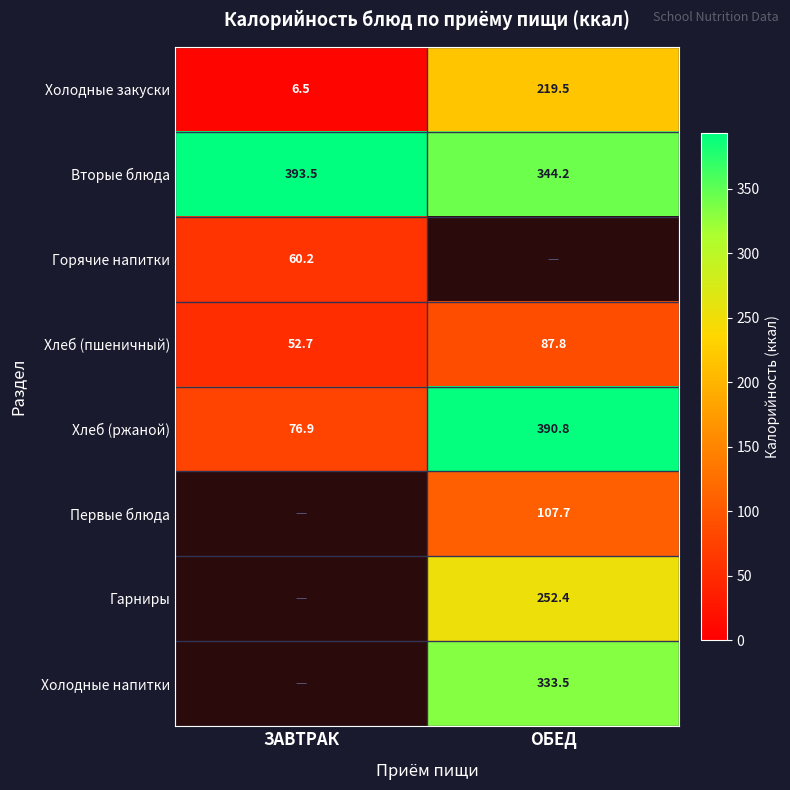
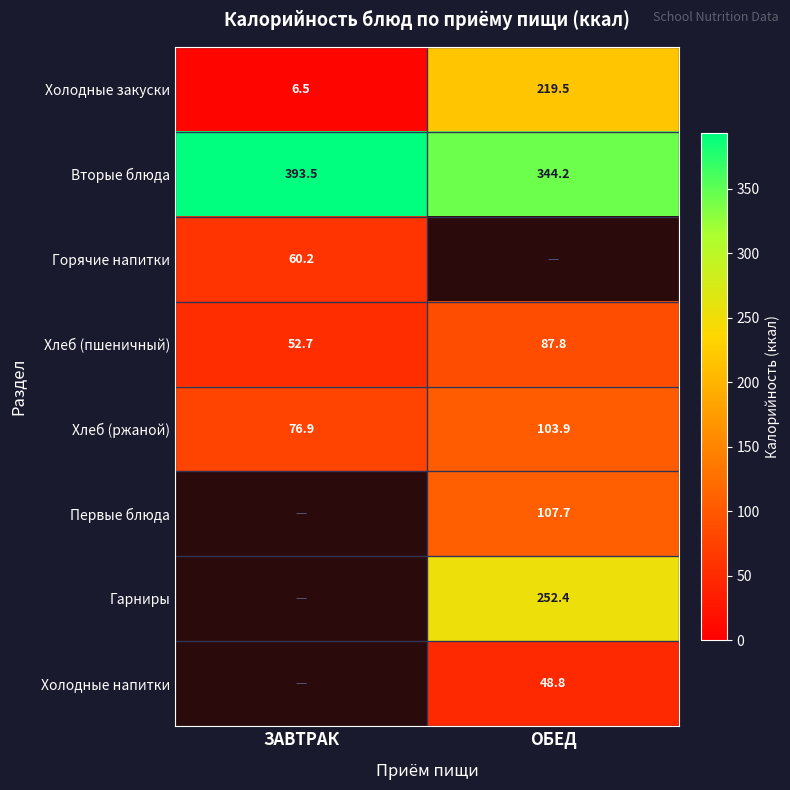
  {
    "Холодные закуски": {
      "ЗАВТРАК": 6.5,
      "ОБЕД": 219.5
    },
    "Вторые блюда": {
      "ЗАВТРАК": 393.5,
      "ОБЕД": 344.2
    },
    "Горячие напитки": {
      "ЗАВТРАК": 60.2
    },
    "Хлеб (пшеничный)": {
      "ЗАВТРАК": 52.7,
      "ОБЕД": 87.8
    },
    "Хлеб (ржаной)": {
      "ЗАВТРАК": 76.9,
-     "ОБЕД": 390.8
+     "ОБЕД": 103.9
    },
    "Первые блюда": {
      "ОБЕД": 107.7
    },
    "Гарниры": {
      "ОБЕД": 252.4
    },
    "Холодные напитки": {
-     "ОБЕД": 333.5
+     "ОБЕД": 48.8
    }
  }
